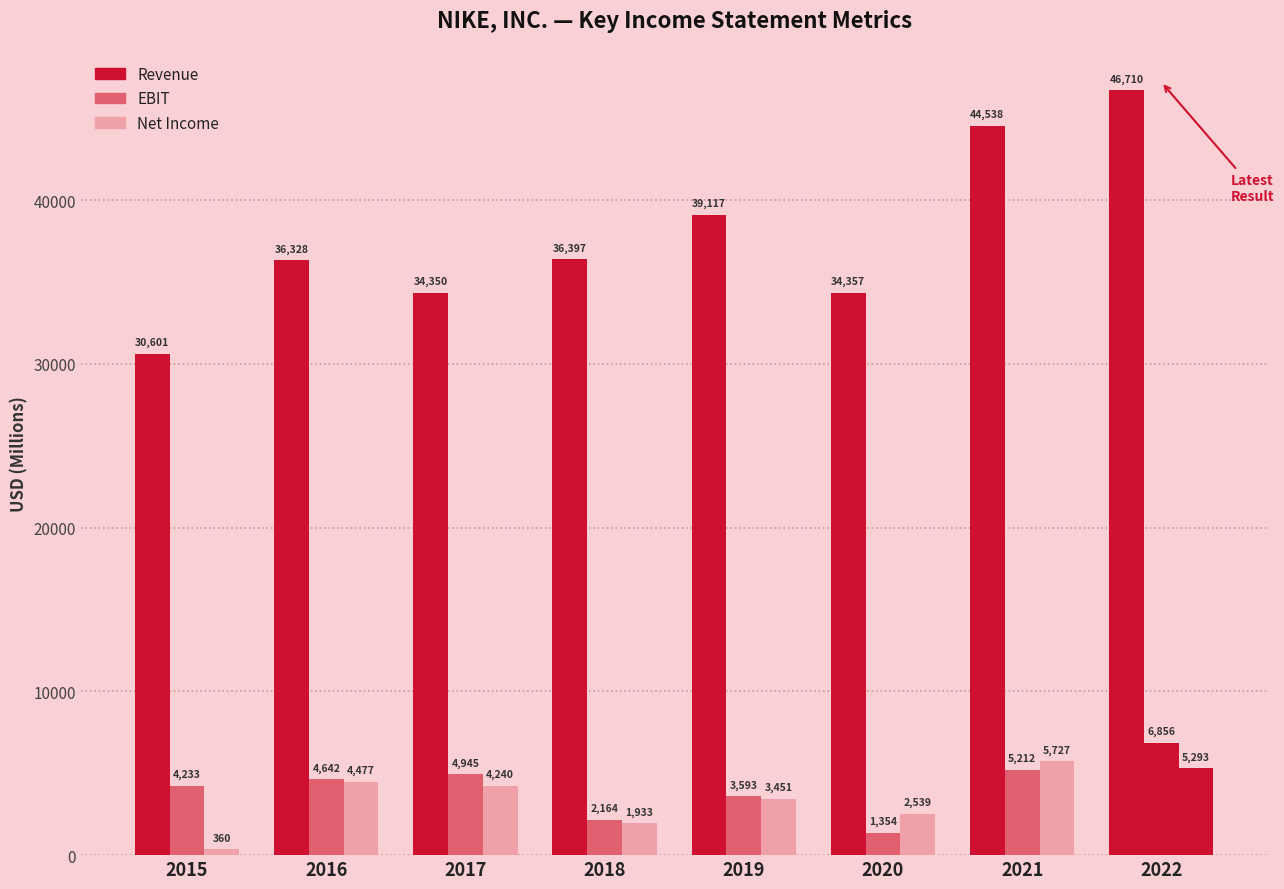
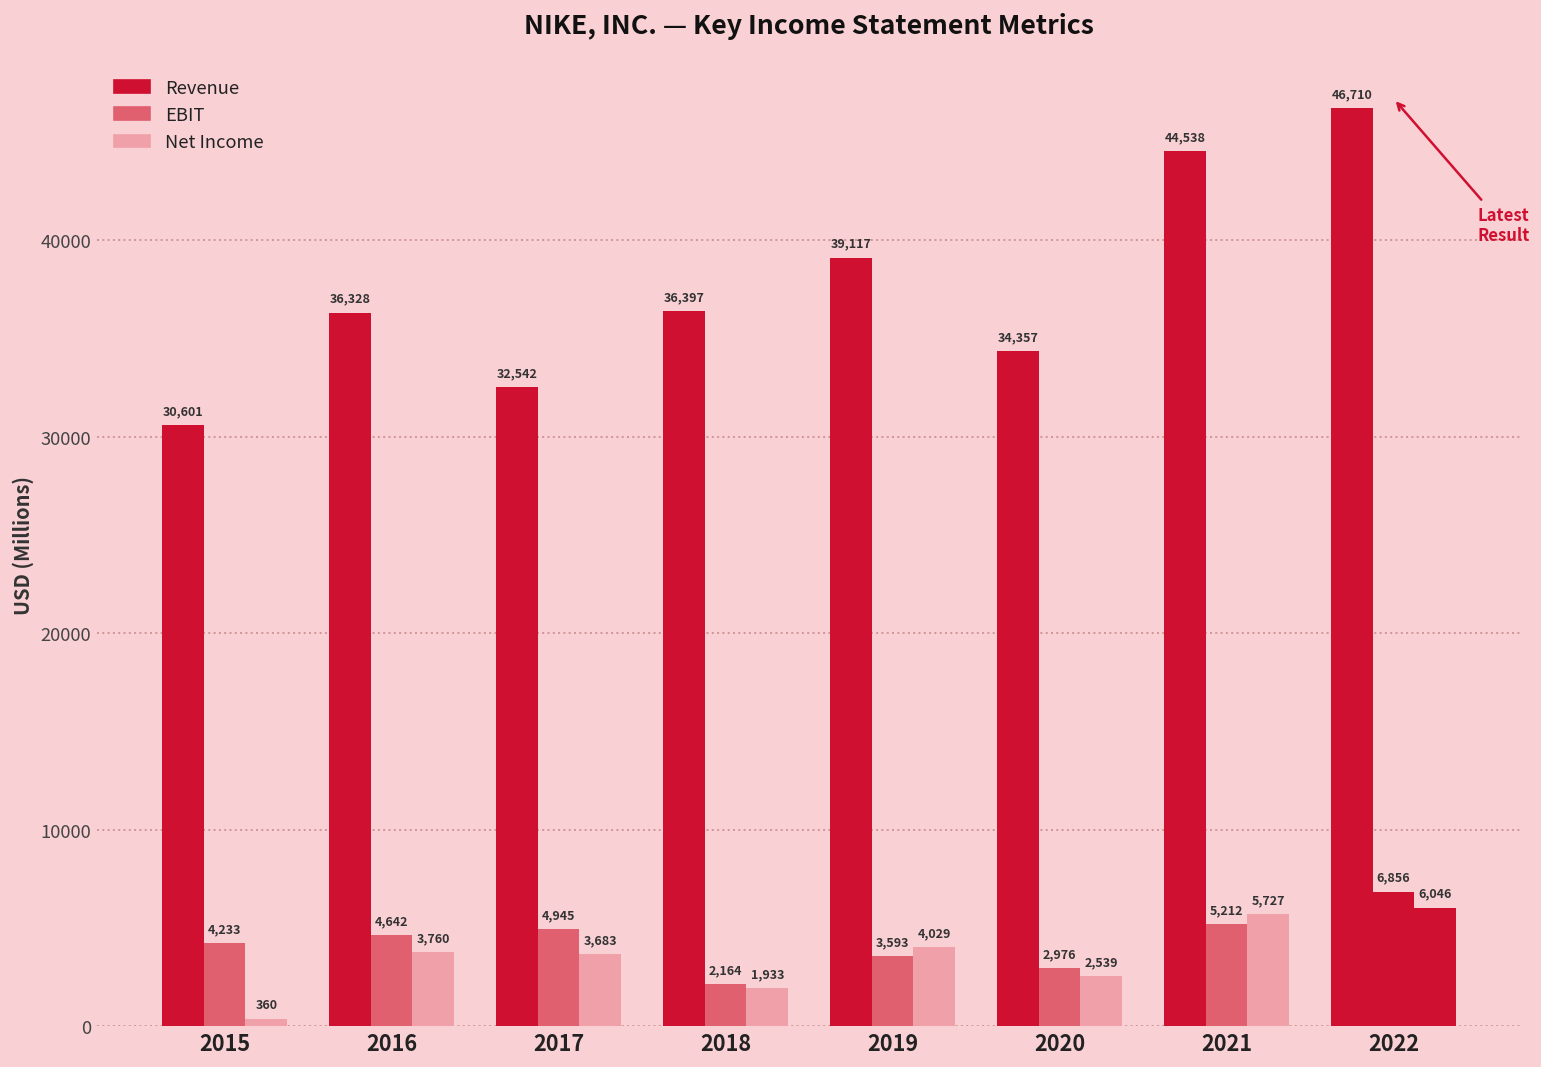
  {
    "Revenue": {
      "2015": "30,601",
      "2016": "36,328",
-     "2017": "34,350",
+     "2017": "32,542",
      "2018": "36,397",
      "2019": "39,117",
      "2020": "34,357",
      "2021": "44,538",
      "2022": "46,710"
    },
    "EBIT": {
      "2015": "4,233",
      "2016": "4,642",
      "2017": "4,945",
      "2018": "2,164",
      "2019": "3,593",
-     "2020": "1,354",
+     "2020": "2,976",
      "2021": "5,212",
      "2022": "6,856"
    },
    "Net Income": {
      "2015": "360",
-     "2016": "4,477",
-     "2017": "4,240",
+     "2016": "3,760",
+     "2017": "3,683",
      "2018": "1,933",
-     "2019": "3,451",
+     "2019": "4,029",
      "2020": "2,539",
      "2021": "5,727",
-     "2022": "5,293"
+     "2022": "6,046"
    }
  }
